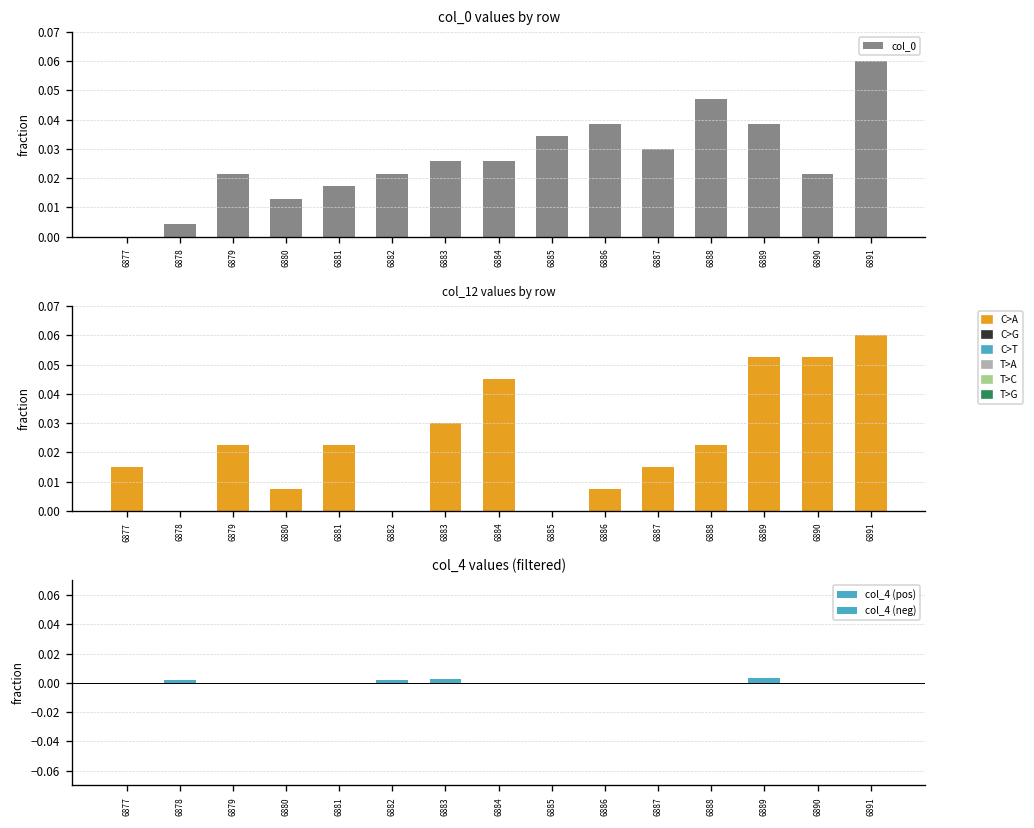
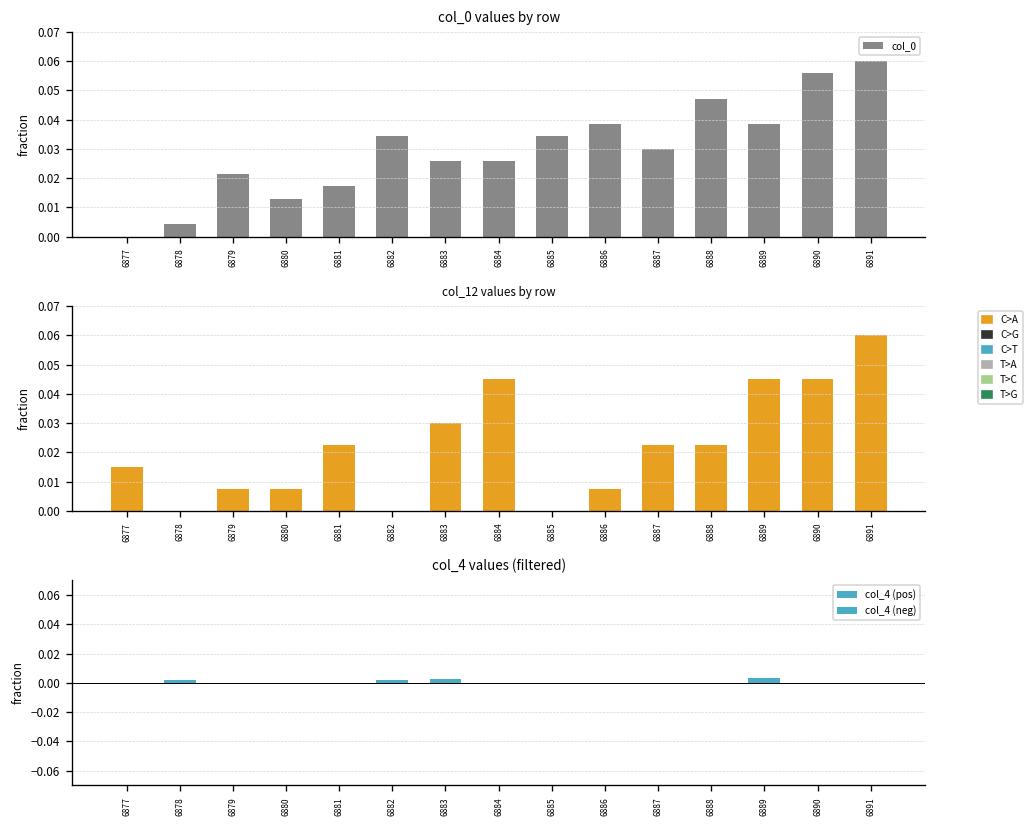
  {
    "col_0 values by row": {
      "6877": 0.000,
      "6878": 0.004,
      "6879": 0.021,
      "6880": 0.013,
      "6881": 0.017,
-     "6882": 0.021,
+     "6882": 0.034,
      "6883": 0.026,
      "6884": 0.026,
      "6885": 0.034,
      "6886": 0.039,
      "6887": 0.030,
      "6888": 0.047,
      "6889": 0.039,
-     "6890": 0.021,
+     "6890": 0.056,
      "6891": 0.060
    },
    "col_12 values by row": {
      "6877": 0.015,
      "6878": 0.000,
-     "6879": 0.023,
+     "6879": 0.008,
      "6880": 0.008,
      "6881": 0.023,
      "6882": 0.000,
      "6883": 0.030,
      "6884": 0.045,
      "6885": 0.000,
      "6886": 0.008,
-     "6887": 0.015,
+     "6887": 0.023,
      "6888": 0.023,
-     "6889": 0.053,
-     "6890": 0.053,
+     "6889": 0.045,
+     "6890": 0.045,
      "6891": 0.060
    }
  }
